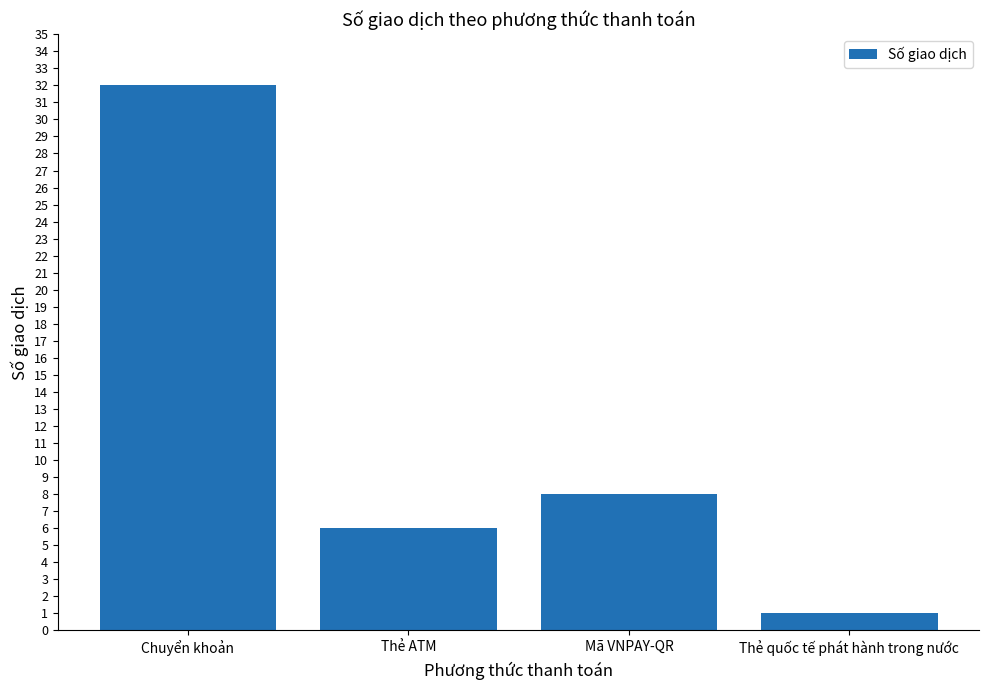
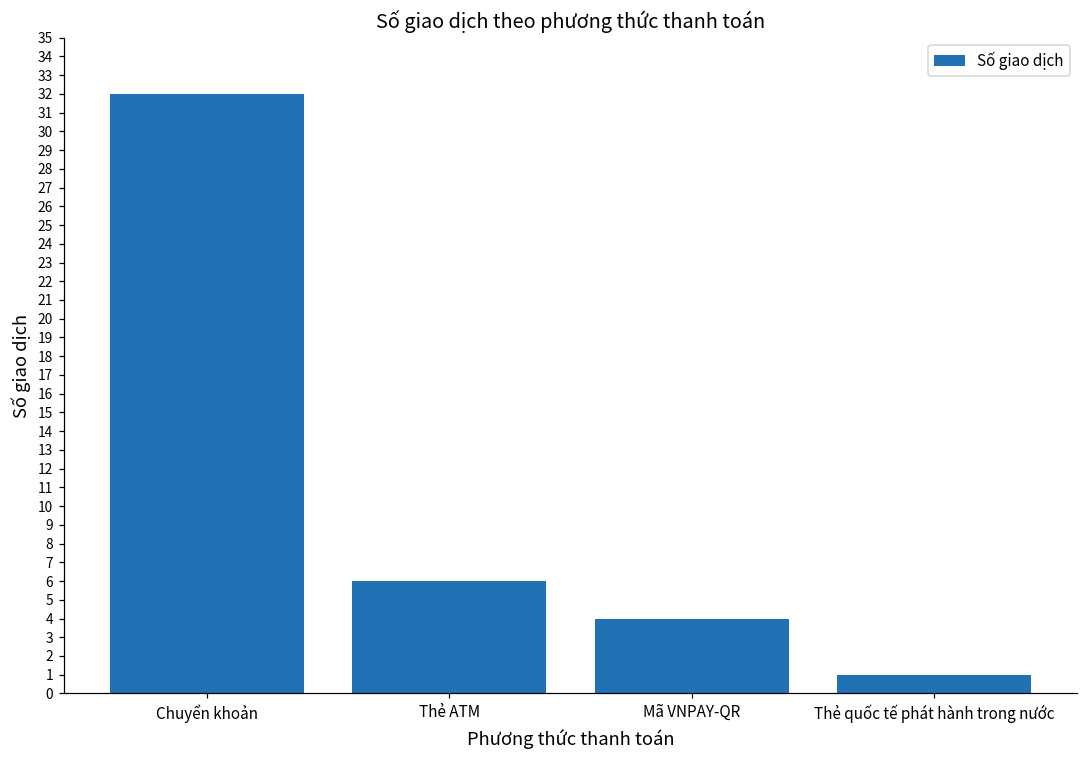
  {
    "Chuyển khoản": 32,
    "Thẻ ATM": 6,
-   "Mã VNPAY-QR": 8,
+   "Mã VNPAY-QR": 4,
    "Thẻ quốc tế phát hành trong nước": 1
  }
